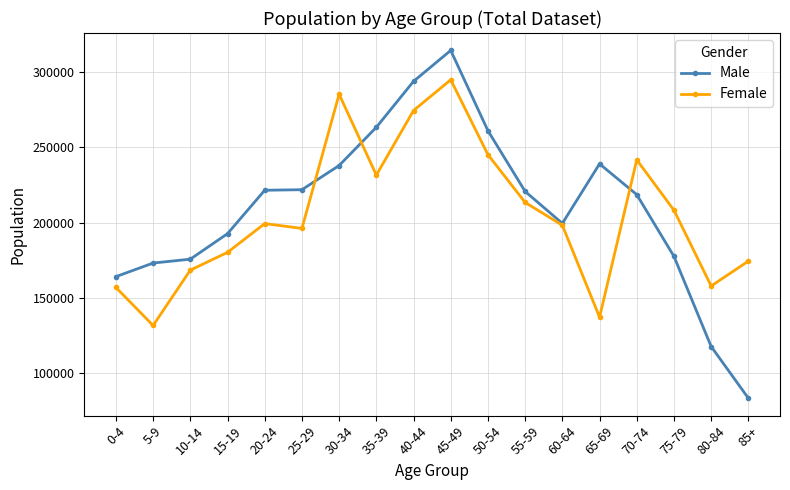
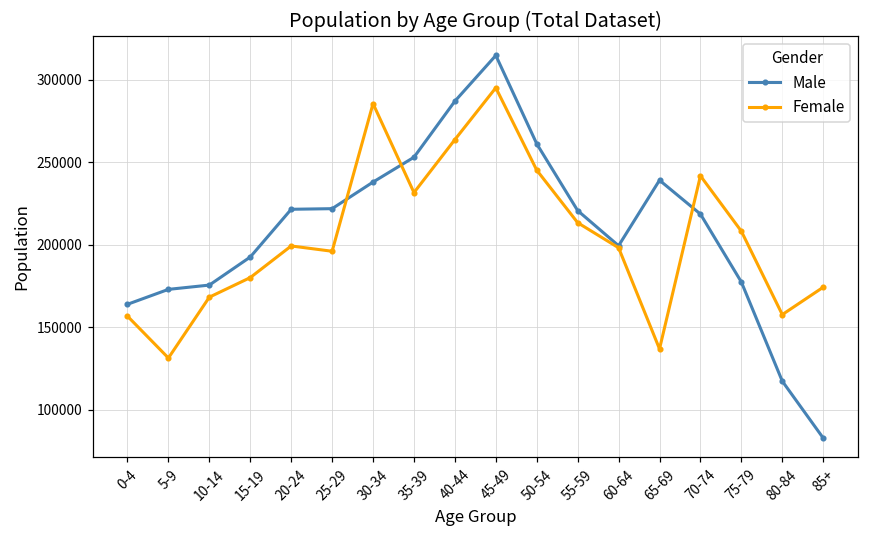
  {
    "Male": {
      "0-4": 164000,
      "5-9": 173000,
      "10-14": 176000,
      "15-19": 193000,
      "20-24": 222000,
      "25-29": 222000,
      "30-34": 238000,
-     "35-39": 263000,
-     "40-44": 294000,
+     "35-39": 253000,
+     "40-44": 287000,
      "45-49": 315000,
      "50-54": 261000,
      "55-59": 221000,
      "65-69": 239000,
      "70-74": 219000,
      "75-79": 177000,
      "80-84": 117000,
      "85+": 83000
    },
    "Female": {
      "0-4": 157000,
      "5-9": 131000,
      "10-14": 168000,
      "15-19": 180000,
      "20-24": 199000,
      "25-29": 196000,
      "30-34": 285000,
      "35-39": 232000,
-     "40-44": 275000,
+     "40-44": 264000,
      "45-49": 295000,
      "50-54": 245000,
      "55-59": 213000,
      "65-69": 137000,
      "70-74": 242000,
      "75-79": 208000,
      "80-84": 158000,
      "85+": 174000
    }
  }
